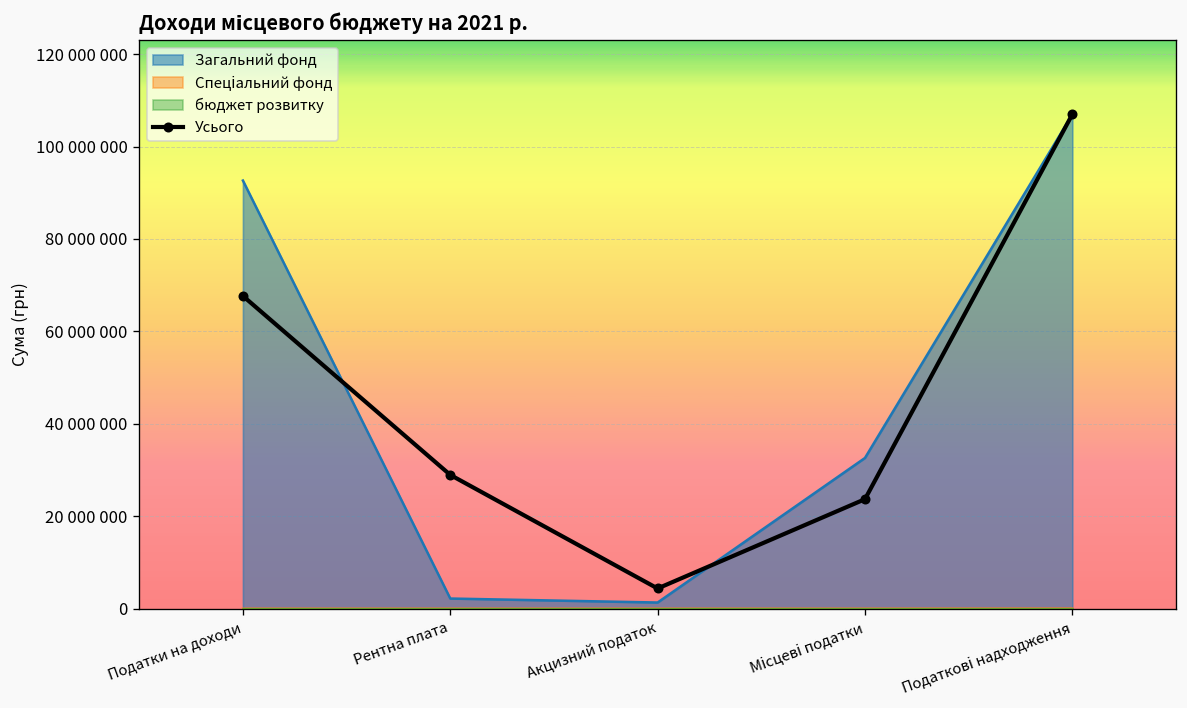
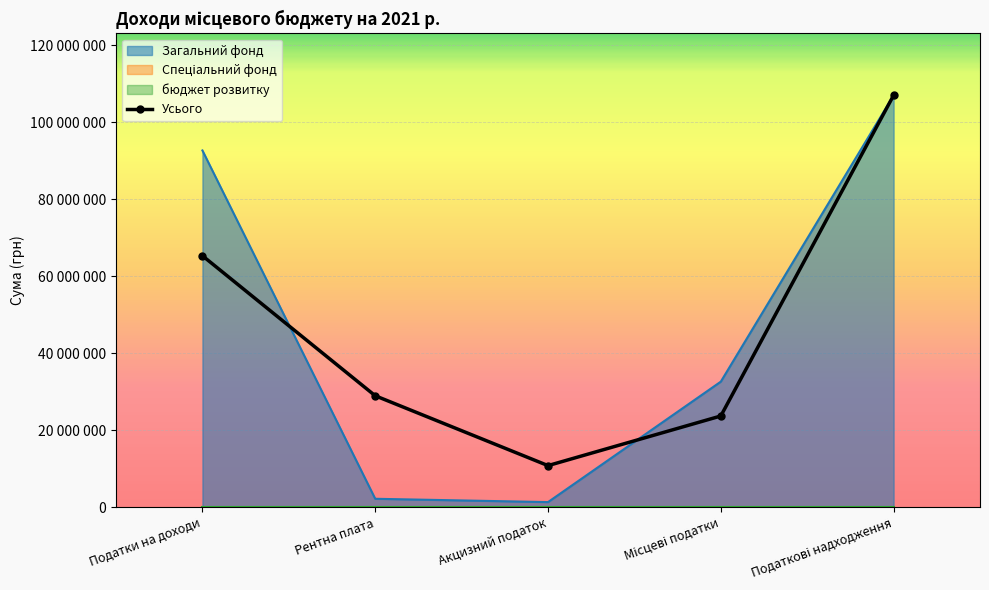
  {
    "Загальний фонд": {
      "Податки на доходи": 93000000,
      "Рентна плата": 2000000,
      "Акцизний податок": 1000000,
      "Місцеві податки": 33000000
    },
    "бюджет розвитку": {
      "Податки на доходи": 0,
      "Рентна плата": 0,
      "Акцизний податок": 0,
      "Місцеві податки": 0,
      "Податкові надходження": 0
    },
    "Усього": {
-     "Податки на доходи": 68000000,
+     "Податки на доходи": 65000000,
      "Рентна плата": 29000000,
-     "Акцизний податок": 4000000,
+     "Акцизний податок": 11000000,
      "Місцеві податки": 24000000
    }
  }
